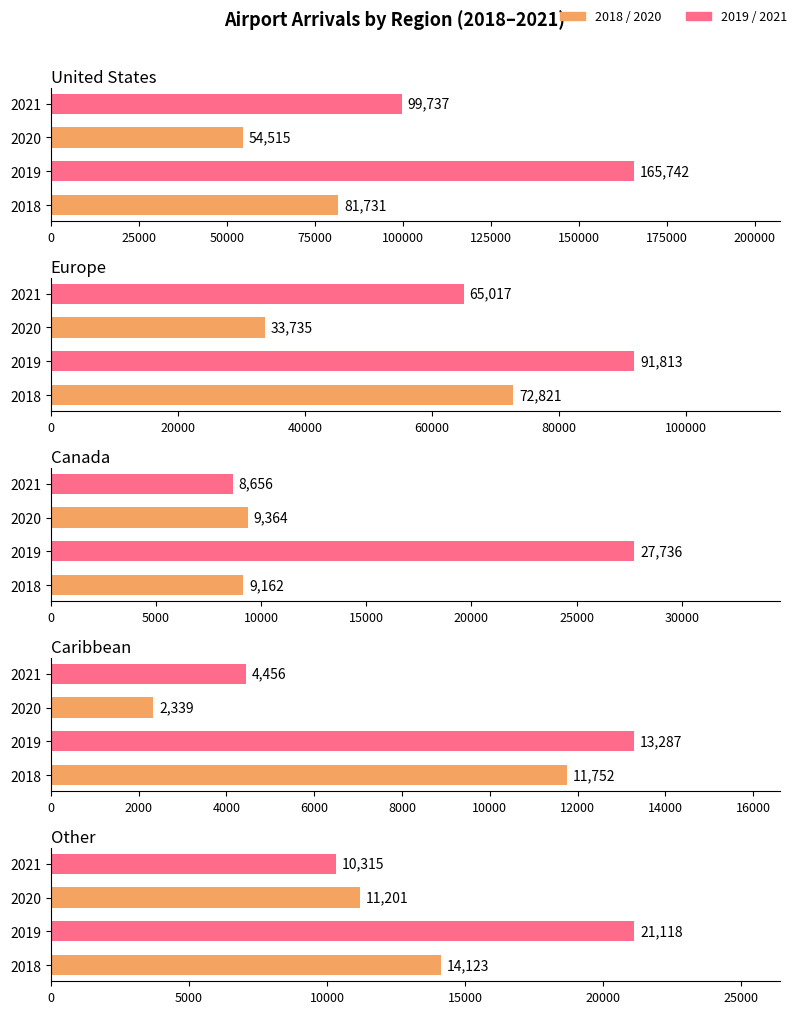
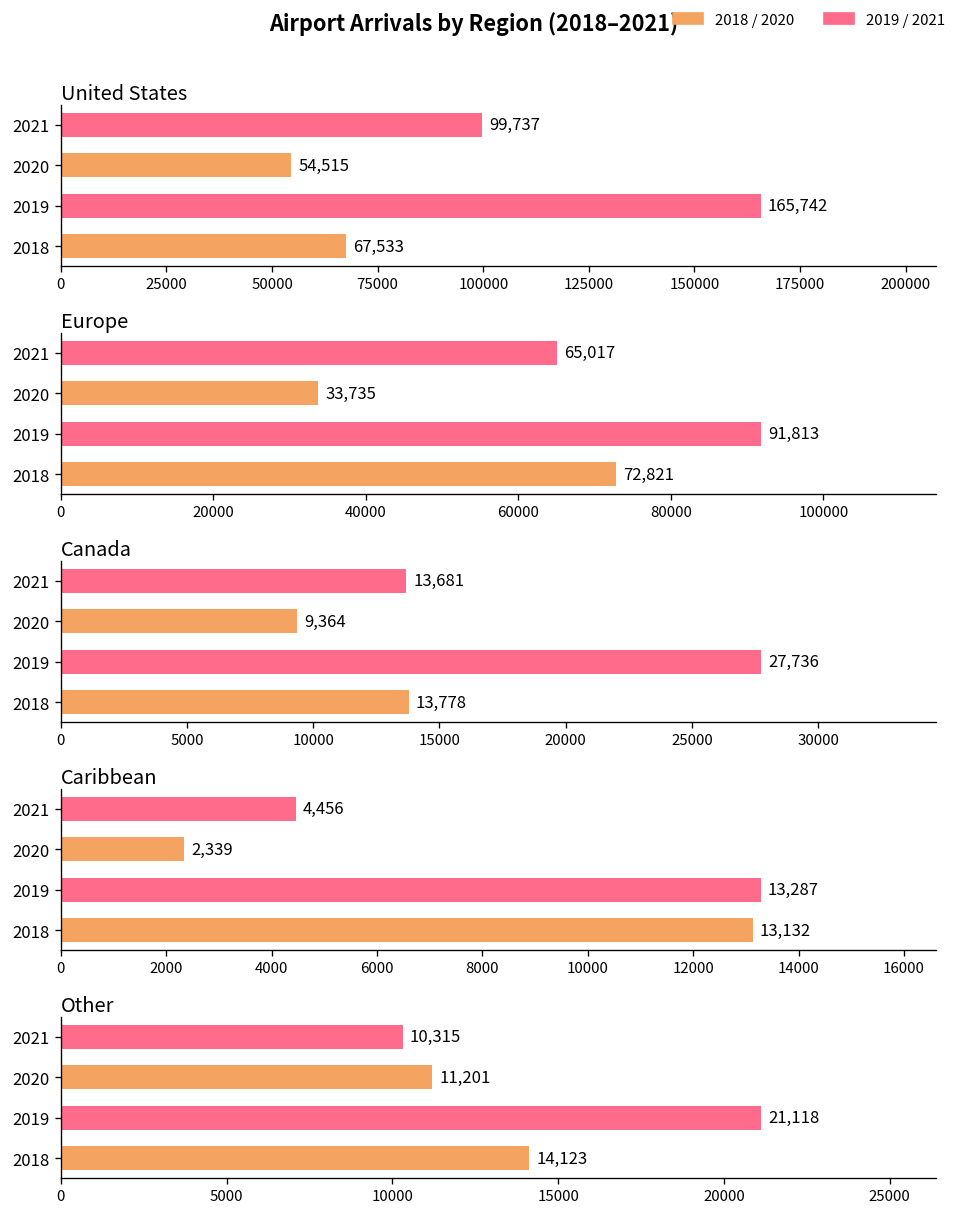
  {
    "United States": {
      "2021": "99,737",
      "2020": "54,515",
      "2019": "165,742",
-     "2018": "81,731"
+     "2018": "67,533"
    },
    "Europe": {
      "2021": "65,017",
      "2020": "33,735",
      "2019": "91,813",
      "2018": "72,821"
    },
    "Canada": {
-     "2021": "8,656",
+     "2021": "13,681",
      "2020": "9,364",
      "2019": "27,736",
-     "2018": "9,162"
+     "2018": "13,778"
    },
    "Caribbean": {
      "2021": "4,456",
      "2020": "2,339",
      "2019": "13,287",
-     "2018": "11,752"
+     "2018": "13,132"
    },
    "Other": {
      "2021": "10,315",
      "2020": "11,201",
      "2019": "21,118",
      "2018": "14,123"
    }
  }
